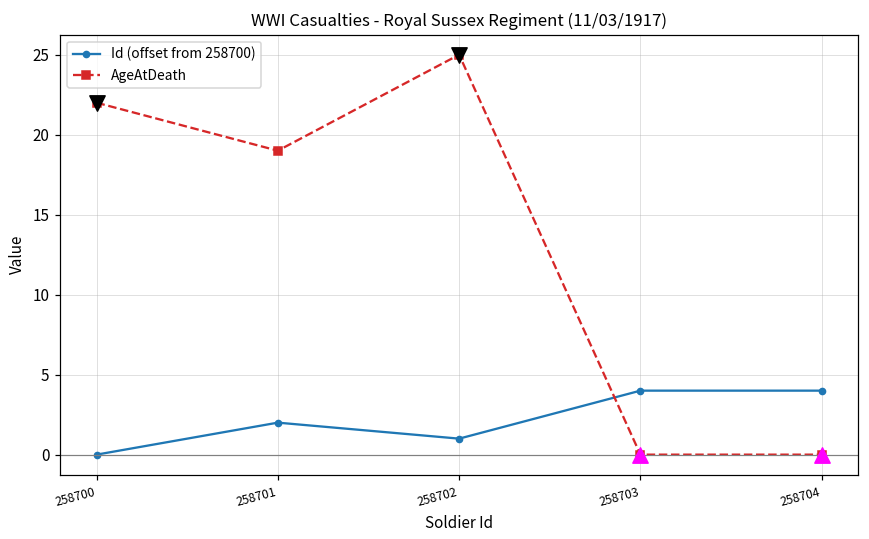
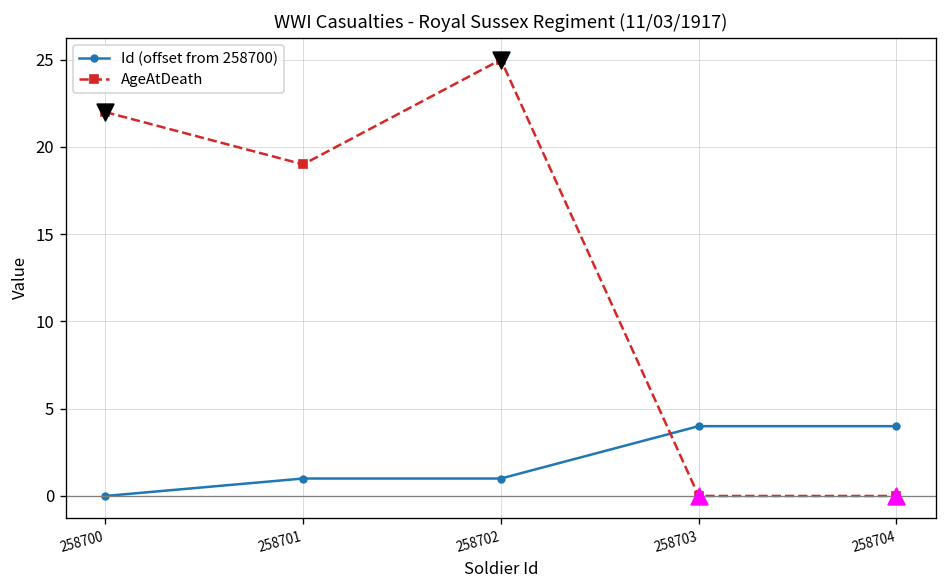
  {
    "Id (offset from 258700)": {
      "258700": 0.0,
-     "258701": 2.0,
+     "258701": 1.0,
      "258702": 1.0,
      "258703": 4.0,
      "258704": 4.0
    },
    "AgeAtDeath": {
      "258701": 19.0
    }
  }
